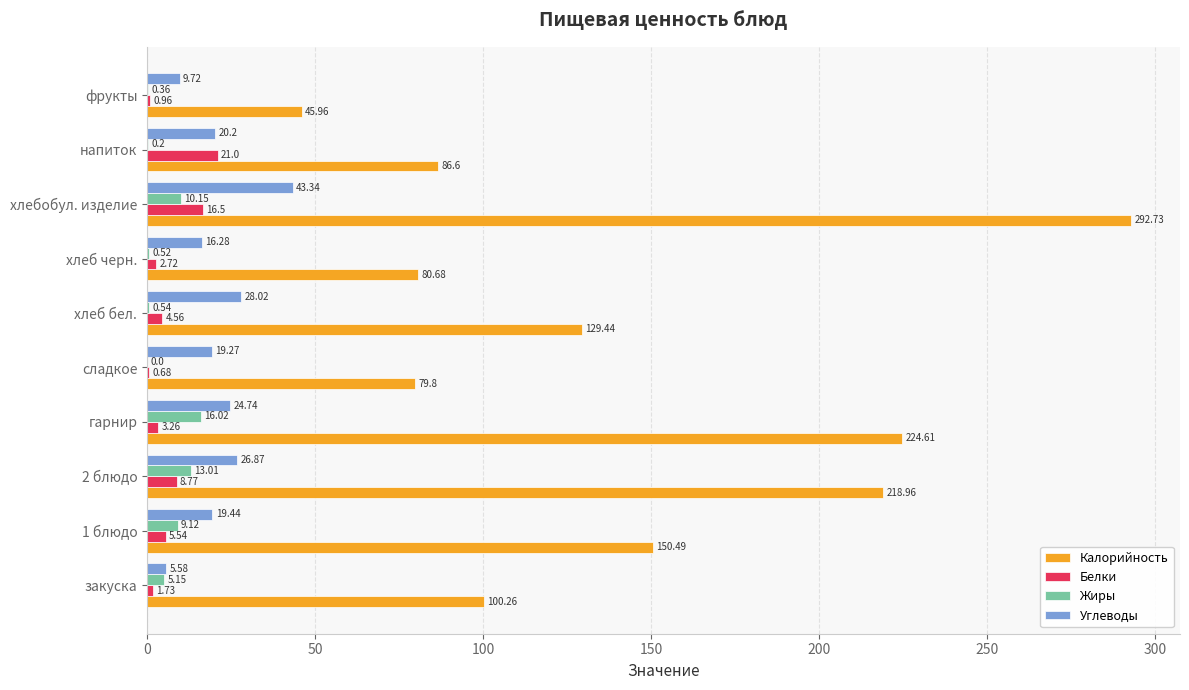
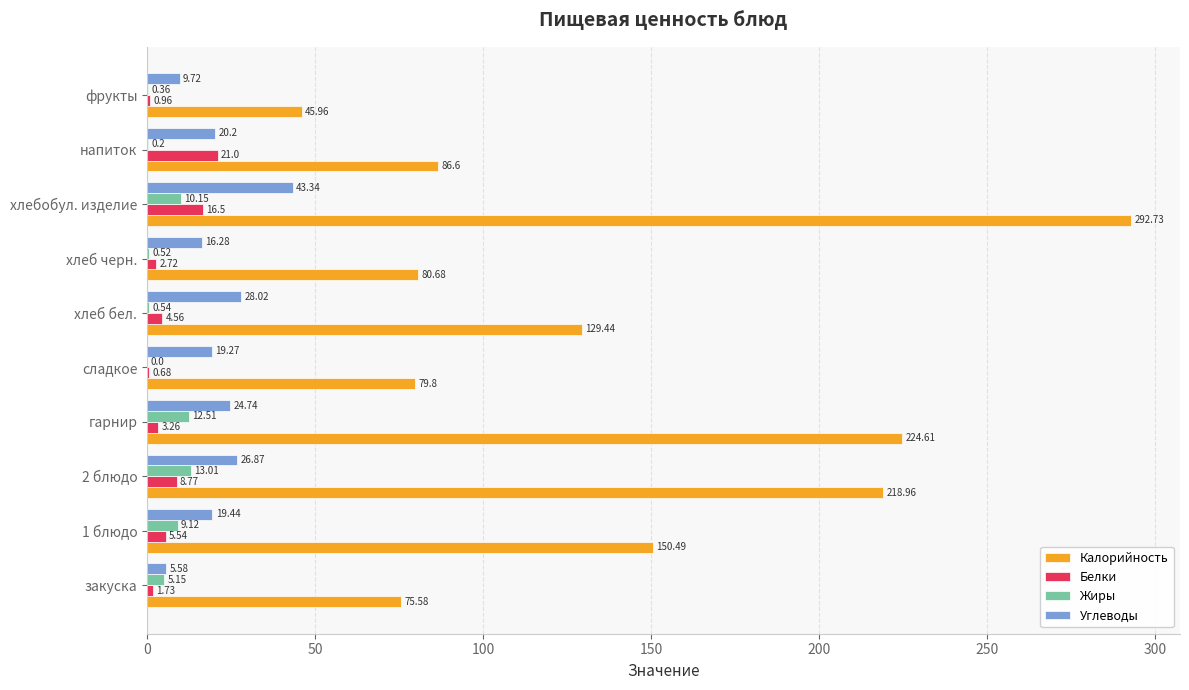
  {
    "Калорийность": {
      "фрукты": 45.96,
      "напиток": 86.6,
      "хлебобул. изделие": 292.73,
      "хлеб черн.": 80.68,
      "хлеб бел.": 129.44,
      "сладкое": 79.8,
      "гарнир": 224.61,
      "2 блюдо": 218.96,
      "1 блюдо": 150.49,
-     "закуска": 100.26
+     "закуска": 75.58
    },
    "Белки": {
      "фрукты": 0.96,
      "напиток": 21.0,
      "хлебобул. изделие": 16.5,
      "хлеб черн.": 2.72,
      "хлеб бел.": 4.56,
      "сладкое": 0.68,
      "гарнир": 3.26,
      "2 блюдо": 8.77,
      "1 блюдо": 5.54,
      "закуска": 1.73
    },
    "Жиры": {
      "фрукты": 0.36,
      "напиток": 0.2,
      "хлебобул. изделие": 10.15,
      "хлеб черн.": 0.52,
      "хлеб бел.": 0.54,
      "сладкое": 0.0,
-     "гарнир": 16.02,
+     "гарнир": 12.51,
      "2 блюдо": 13.01,
      "1 блюдо": 9.12,
      "закуска": 5.15
    },
    "Углеводы": {
      "фрукты": 9.72,
      "напиток": 20.2,
      "хлебобул. изделие": 43.34,
      "хлеб черн.": 16.28,
      "хлеб бел.": 28.02,
      "сладкое": 19.27,
      "гарнир": 24.74,
      "2 блюдо": 26.87,
      "1 блюдо": 19.44,
      "закуска": 5.58
    }
  }
